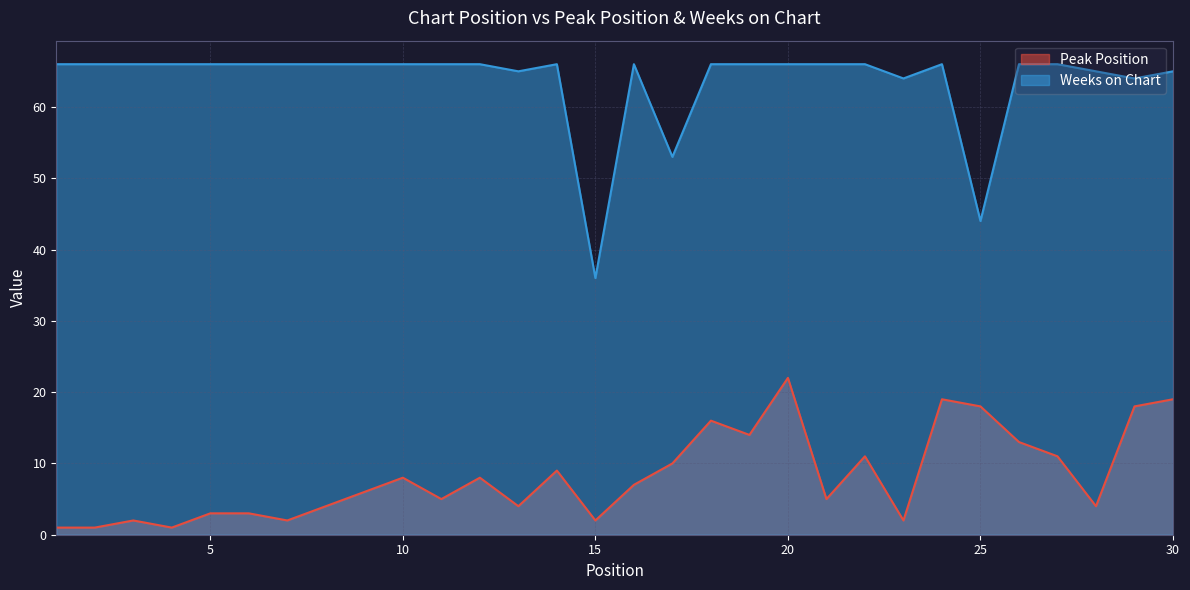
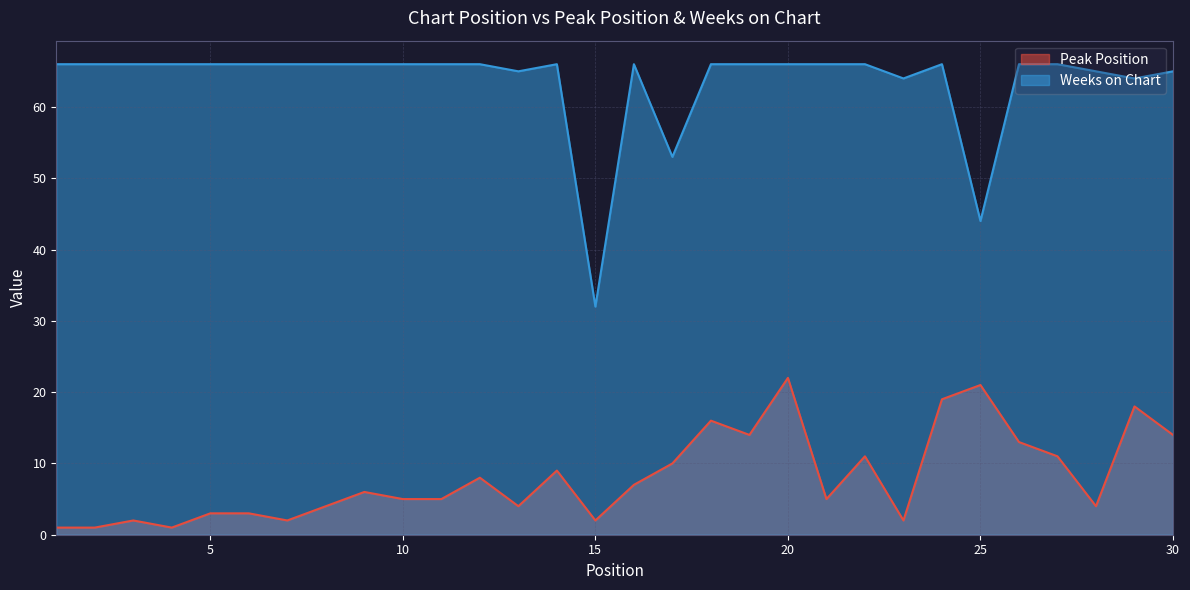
  {
    "Peak Position": {
      "5": 3,
-     "10": 8,
+     "10": 5,
      "15": 2,
      "20": 22,
-     "25": 18,
-     "30": 19
+     "25": 21,
+     "30": 14
    },
    "Weeks on Chart": {
      "5": 66,
      "10": 66,
-     "15": 36,
+     "15": 32,
      "20": 66,
      "25": 44,
      "30": 65
    }
  }
